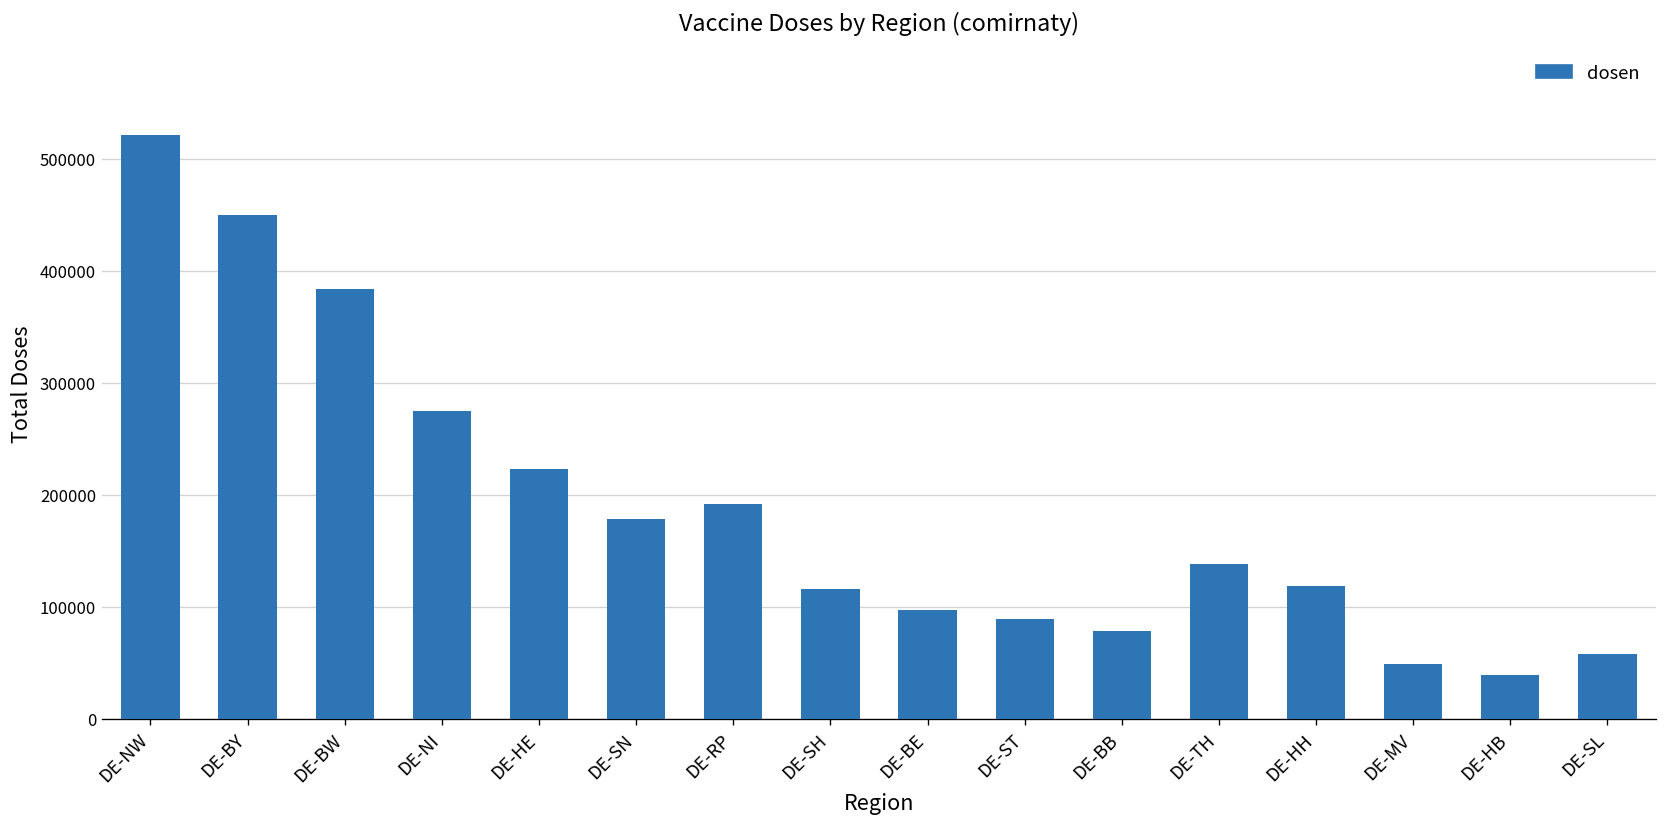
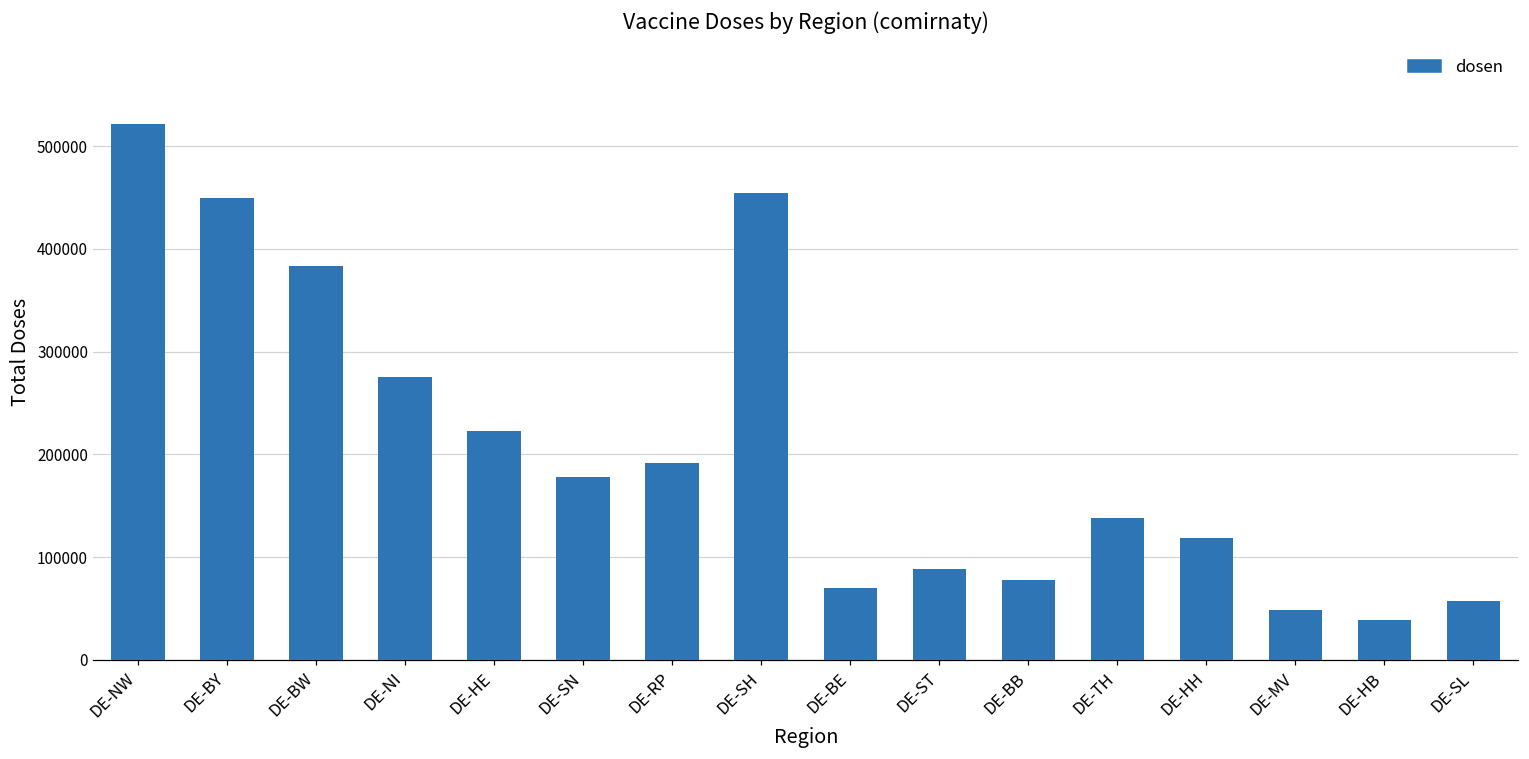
  {
    "DE-NW": 520000,
    "DE-BY": 450000,
    "DE-BW": 380000,
    "DE-NI": 270000,
    "DE-HE": 220000,
    "DE-SN": 180000,
    "DE-RP": 190000,
-   "DE-SH": 120000,
-   "DE-BE": 100000,
+   "DE-SH": 450000,
+   "DE-BE": 70000,
    "DE-ST": 90000,
    "DE-BB": 80000,
    "DE-TH": 140000,
    "DE-HH": 120000,
    "DE-MV": 50000,
    "DE-HB": 40000,
    "DE-SL": 60000
  }
